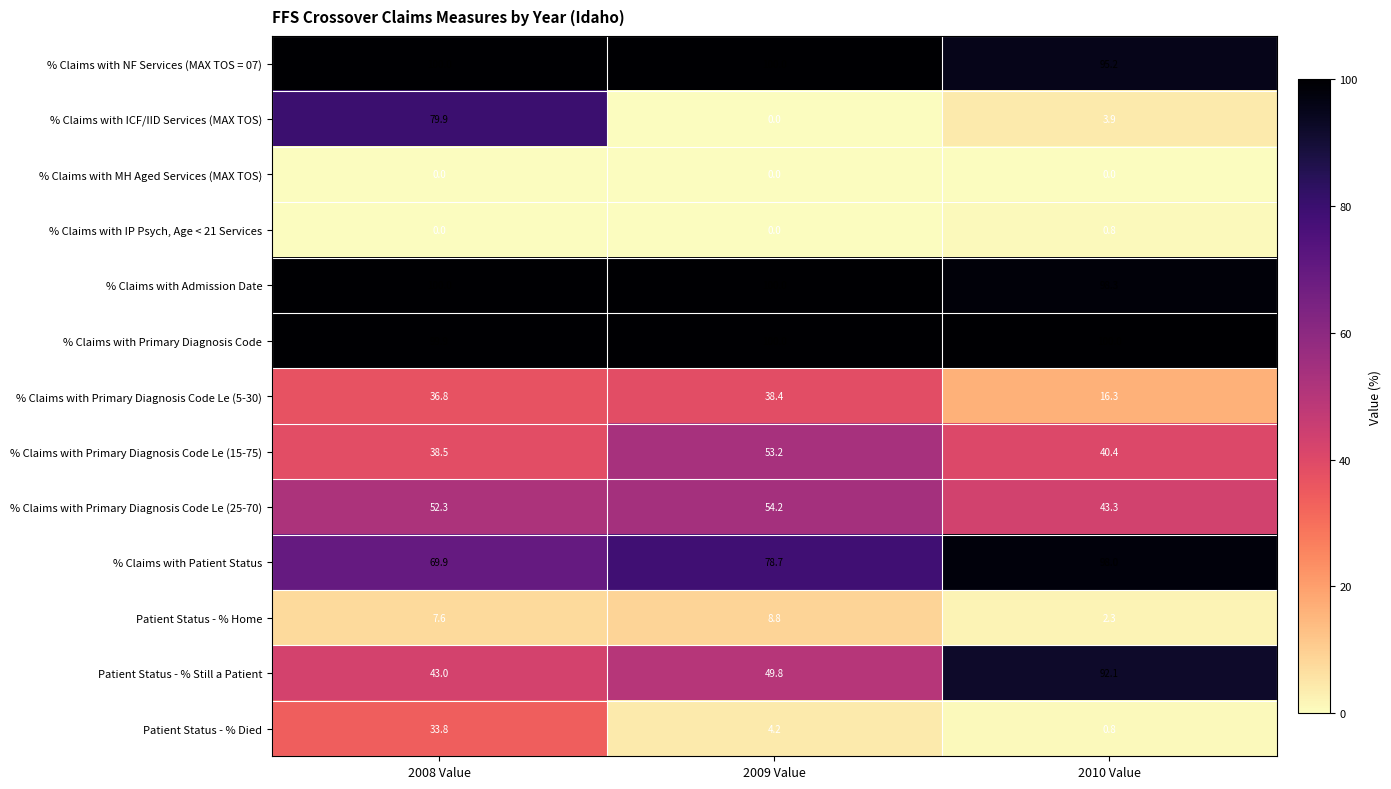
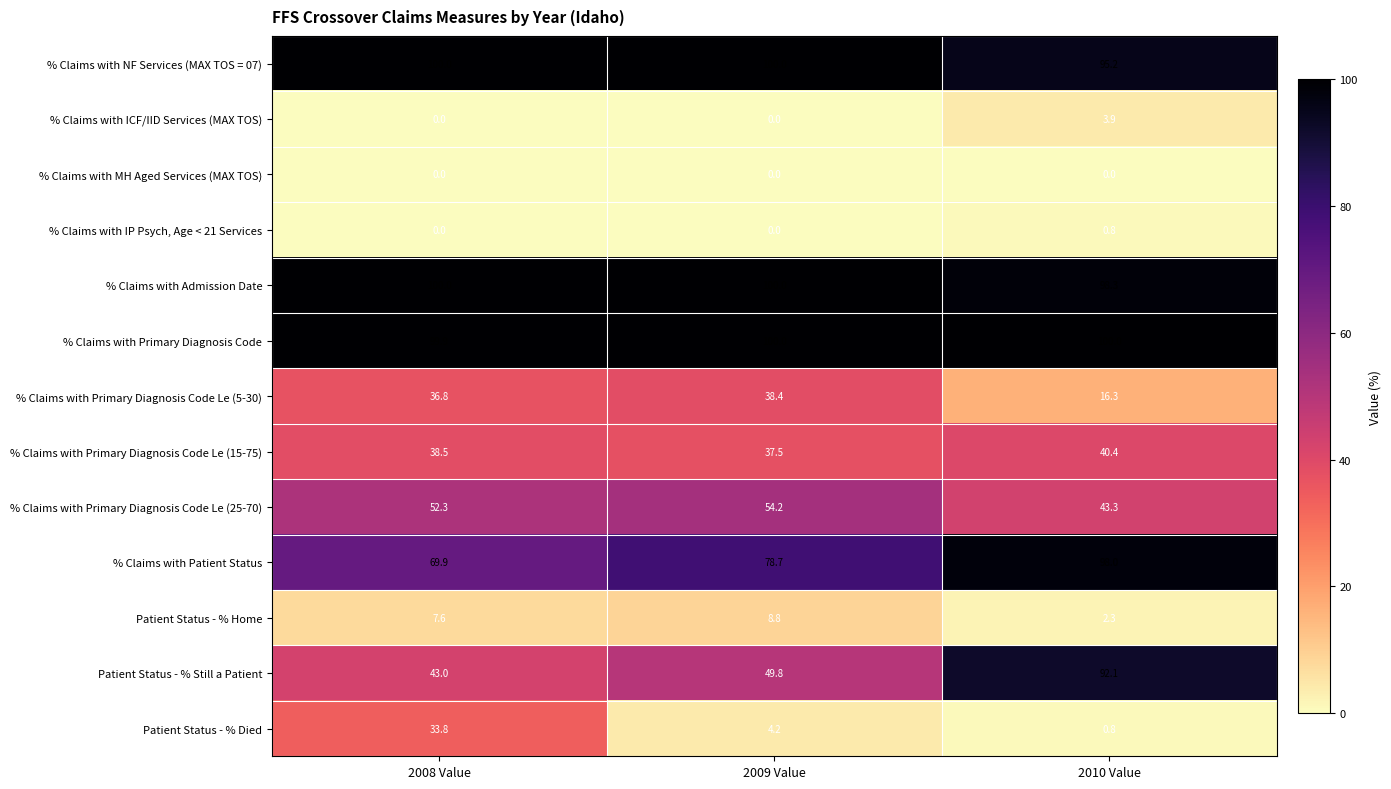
  {
    "% Claims with ICF/IID Services (MAX TOS)": {
-     "2008 Value": 79.9,
+     "2008 Value": 0.0,
      "2009 Value": 0.0,
      "2010 Value": 3.9
    },
    "% Claims with MH Aged Services (MAX TOS)": {
      "2008 Value": 0.0,
      "2009 Value": 0.0,
      "2010 Value": 0.0
    },
    "% Claims with IP Psych, Age < 21 Services": {
      "2008 Value": 0.0,
      "2009 Value": 0.0,
      "2010 Value": 0.8
    },
    "% Claims with Primary Diagnosis Code Le (5-30)": {
      "2008 Value": 36.8,
      "2009 Value": 38.4,
      "2010 Value": 16.3
    },
    "% Claims with Primary Diagnosis Code Le (15-75)": {
      "2008 Value": 38.5,
-     "2009 Value": 53.2,
+     "2009 Value": 37.5,
      "2010 Value": 40.4
    },
    "% Claims with Primary Diagnosis Code Le (25-70)": {
      "2008 Value": 52.3,
      "2009 Value": 54.2,
      "2010 Value": 43.3
    },
    "% Claims with Patient Status": {
      "2008 Value": 69.9,
      "2009 Value": 78.7
    },
    "Patient Status - % Home": {
      "2008 Value": 7.6,
      "2009 Value": 8.8,
      "2010 Value": 2.3
    },
    "Patient Status - % Still a Patient": {
      "2008 Value": 43.0,
      "2009 Value": 49.8
    },
    "Patient Status - % Died": {
      "2008 Value": 33.8,
      "2009 Value": 4.2,
      "2010 Value": 0.8
    }
  }
